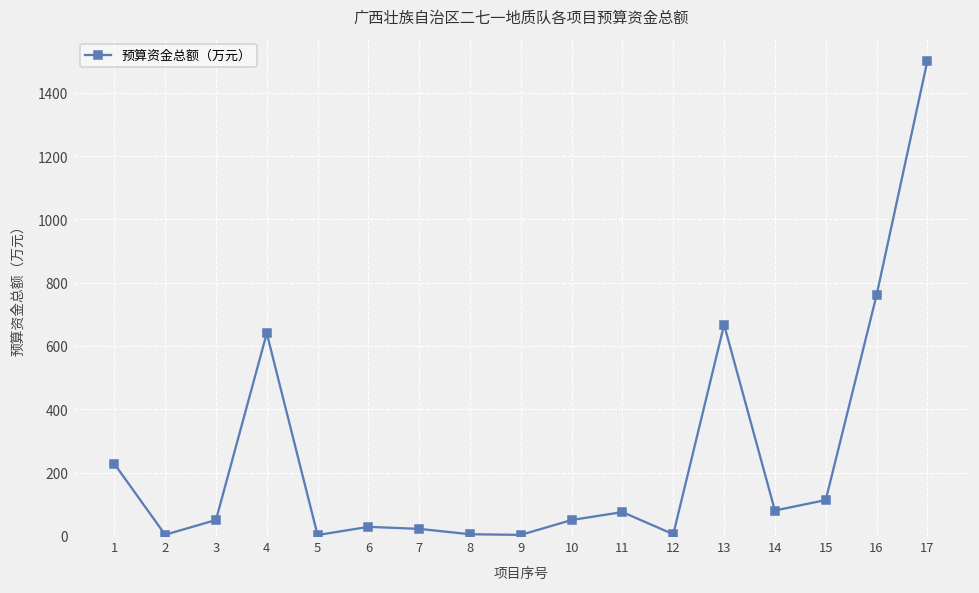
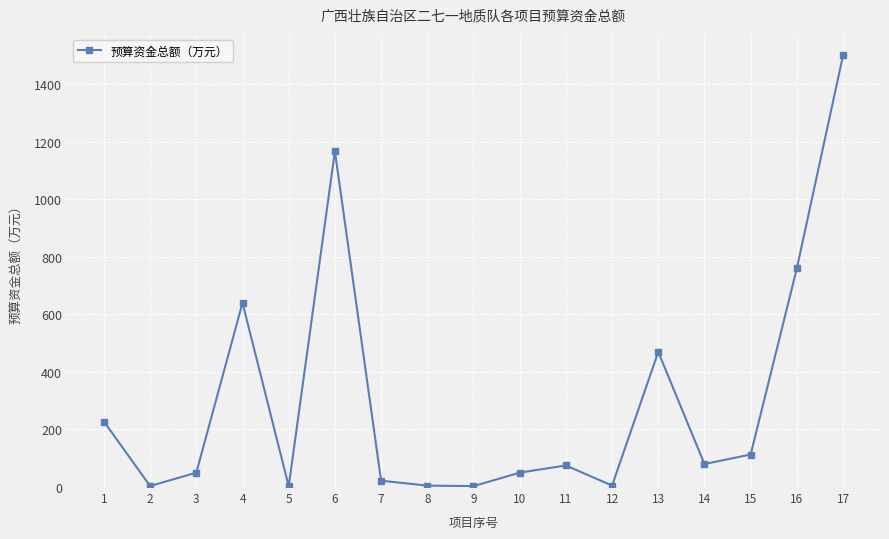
  {
    "1": 230,
    "2": 0,
    "3": 50,
    "4": 640,
    "5": 0,
-   "6": 30,
+   "6": 1170,
    "7": 20,
    "8": 10,
    "9": 0,
    "10": 50,
    "11": 80,
    "12": 10,
-   "13": 670,
+   "13": 470,
    "14": 80,
    "15": 110,
    "16": 760,
    "17": 1500
  }
